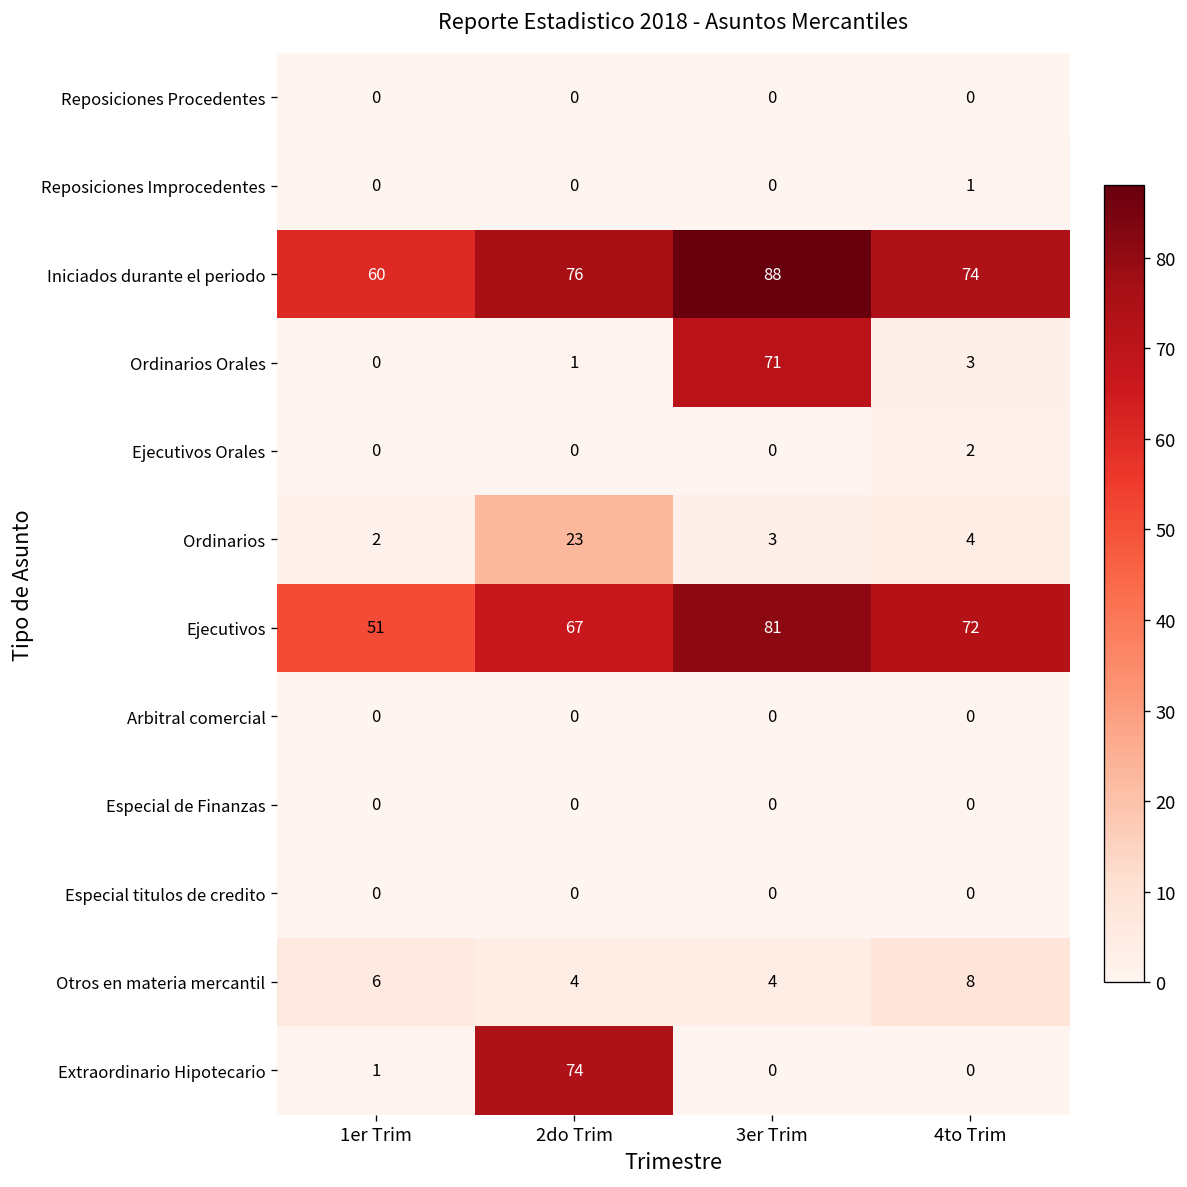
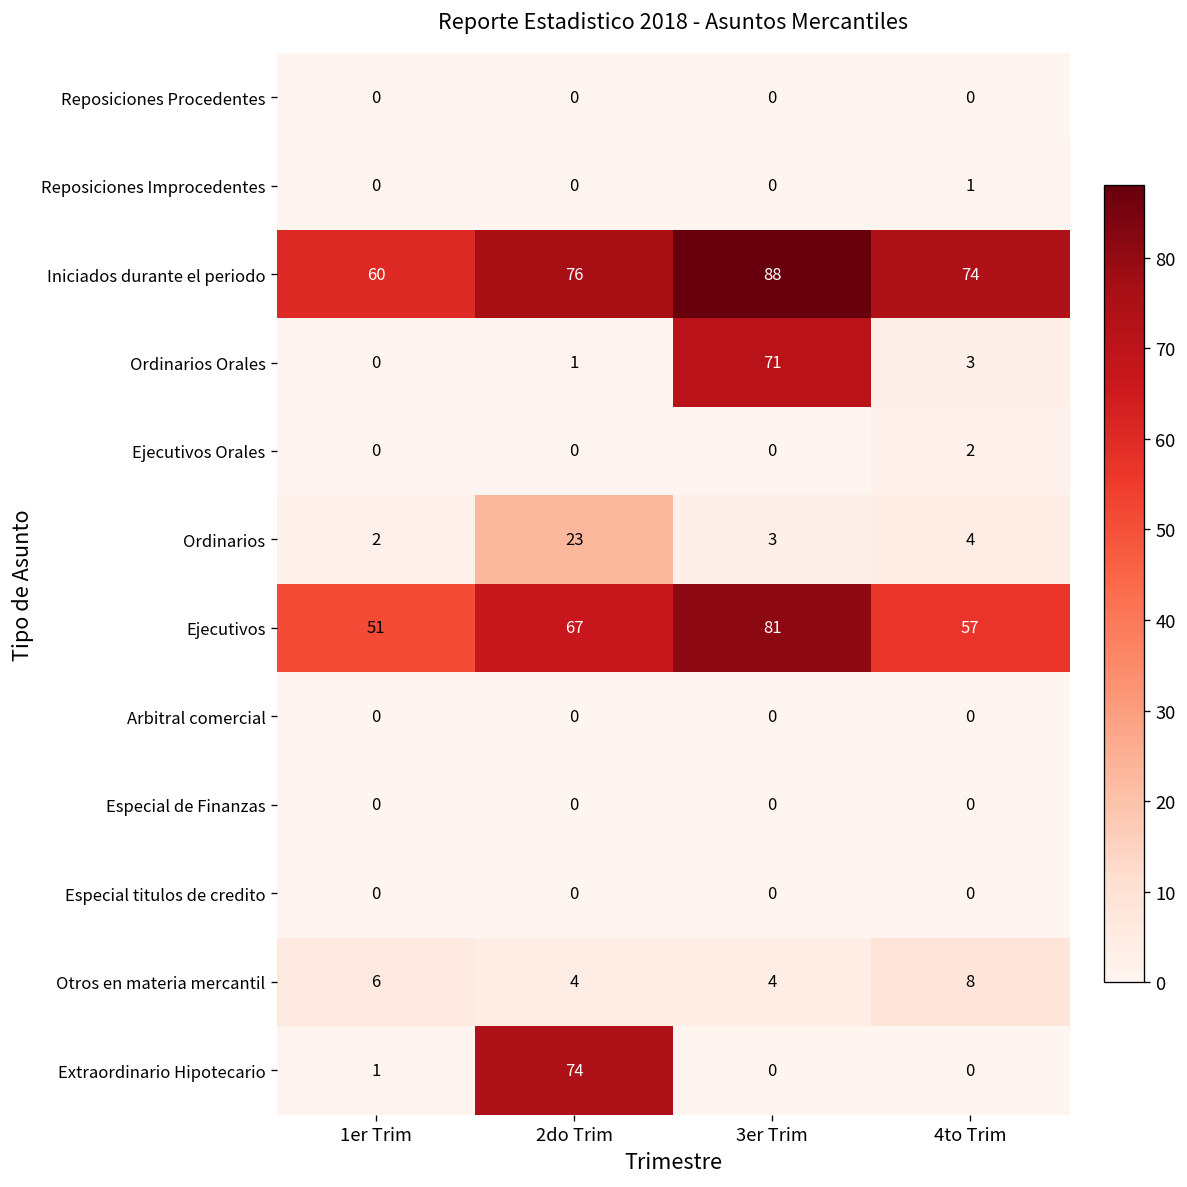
  {
    "Reposiciones Procedentes": {
      "1er Trim": 0,
      "2do Trim": 0,
      "3er Trim": 0,
      "4to Trim": 0
    },
    "Reposiciones Improcedentes": {
      "1er Trim": 0,
      "2do Trim": 0,
      "3er Trim": 0,
      "4to Trim": 1
    },
    "Iniciados durante el periodo": {
      "1er Trim": 60,
      "2do Trim": 76,
      "3er Trim": 88,
      "4to Trim": 74
    },
    "Ordinarios Orales": {
      "1er Trim": 0,
      "2do Trim": 1,
      "3er Trim": 71,
      "4to Trim": 3
    },
    "Ejecutivos Orales": {
      "1er Trim": 0,
      "2do Trim": 0,
      "3er Trim": 0,
      "4to Trim": 2
    },
    "Ordinarios": {
      "1er Trim": 2,
      "2do Trim": 23,
      "3er Trim": 3,
      "4to Trim": 4
    },
    "Ejecutivos": {
      "1er Trim": 51,
      "2do Trim": 67,
      "3er Trim": 81,
-     "4to Trim": 72
+     "4to Trim": 57
    },
    "Arbitral comercial": {
      "1er Trim": 0,
      "2do Trim": 0,
      "3er Trim": 0,
      "4to Trim": 0
    },
    "Especial de Finanzas": {
      "1er Trim": 0,
      "2do Trim": 0,
      "3er Trim": 0,
      "4to Trim": 0
    },
    "Especial titulos de credito": {
      "1er Trim": 0,
      "2do Trim": 0,
      "3er Trim": 0,
      "4to Trim": 0
    },
    "Otros en materia mercantil": {
      "1er Trim": 6,
      "2do Trim": 4,
      "3er Trim": 4,
      "4to Trim": 8
    },
    "Extraordinario Hipotecario": {
      "1er Trim": 1,
      "2do Trim": 74,
      "3er Trim": 0,
      "4to Trim": 0
    }
  }
